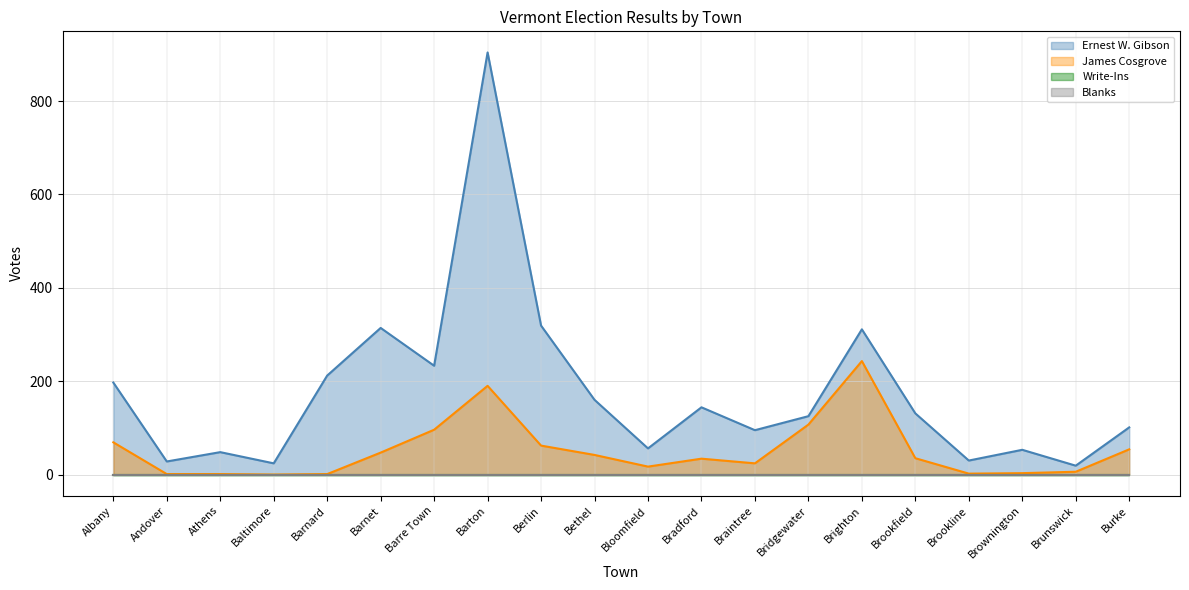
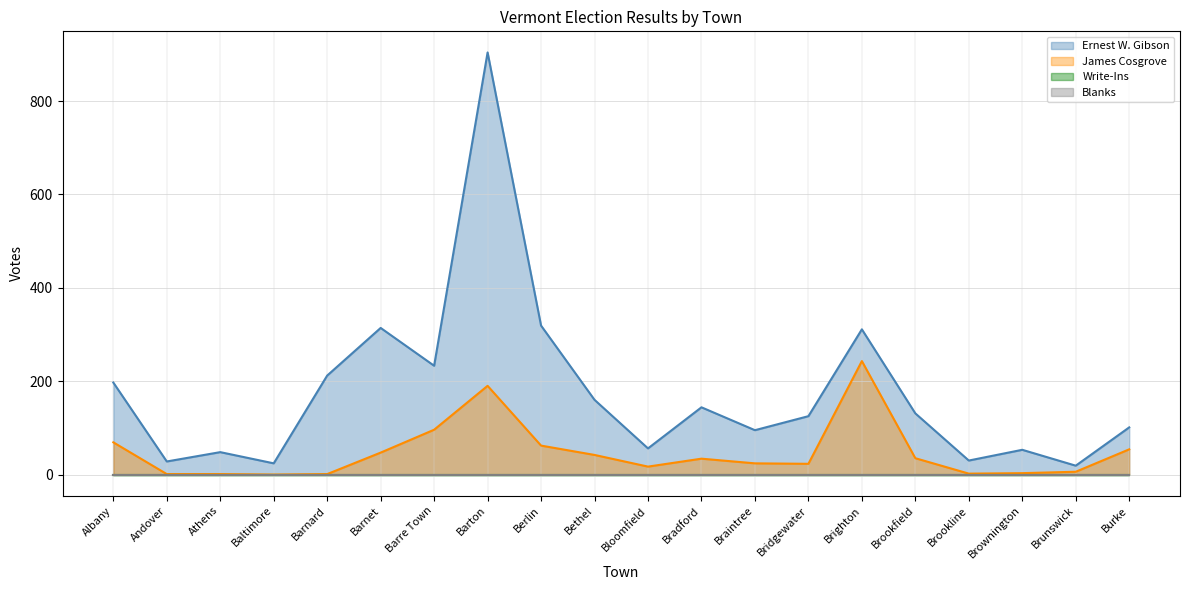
  {
    "James Cosgrove": {
      "Albany": 70,
      "Barnet": 50,
      "Barre Town": 100,
      "Barton": 190,
      "Berlin": 60,
      "Bethel": 40,
      "Bloomfield": 20,
      "Bradford": 30,
      "Braintree": 20,
-     "Bridgewater": 110,
+     "Bridgewater": 20,
      "Brighton": 240,
      "Brookfield": 40,
      "Brunswick": 10,
      "Burke": 50
    }
  }
